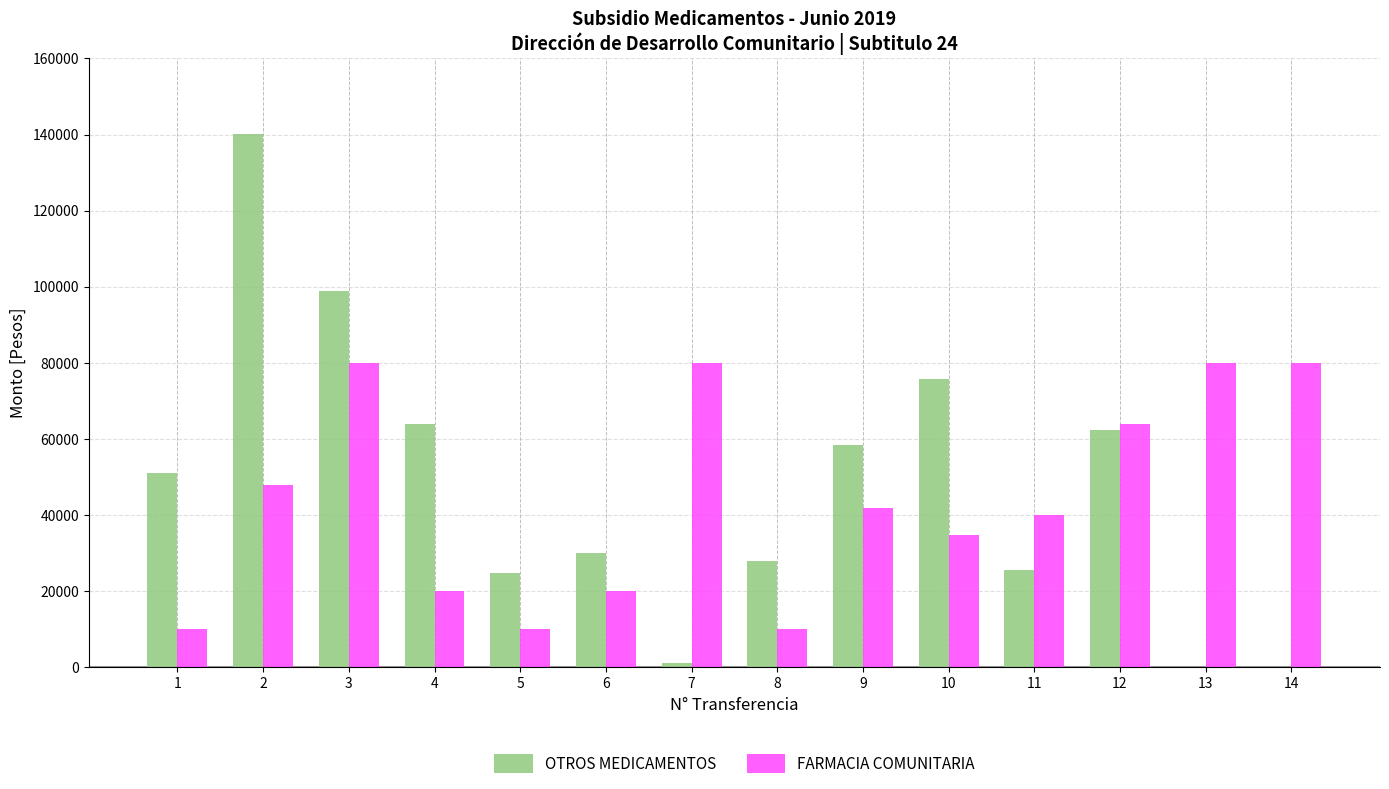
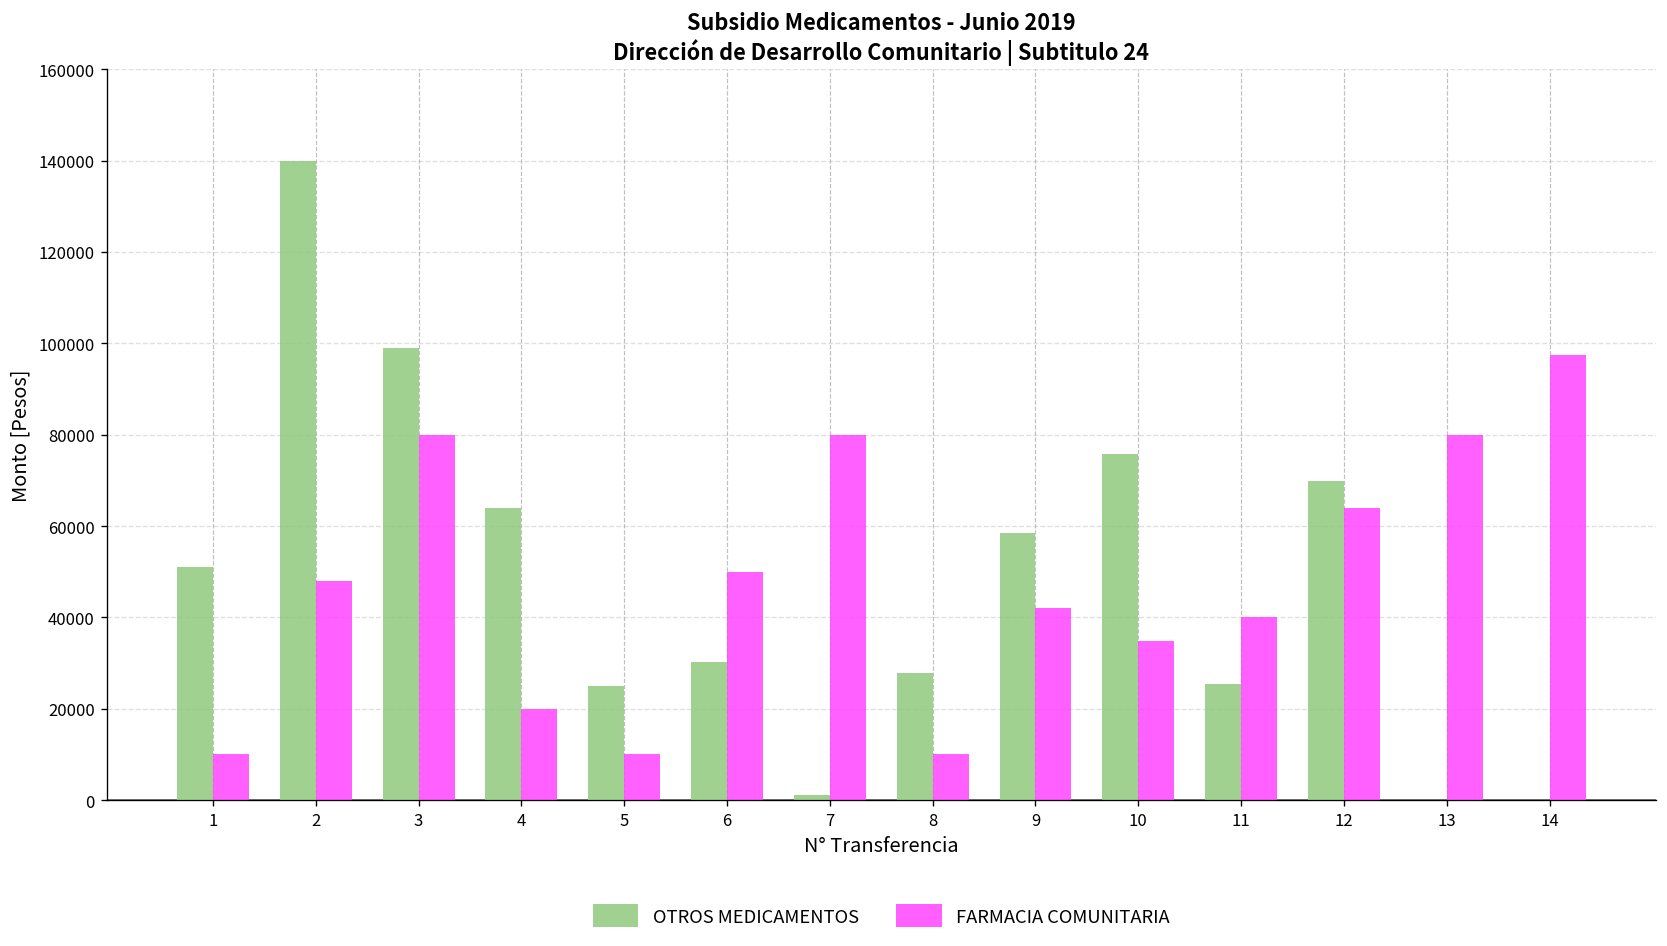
  {
    "OTROS MEDICAMENTOS": {
      "1": 51000,
      "2": 140000,
      "3": 99000,
      "4": 64000,
      "5": 25000,
      "6": 30000,
      "7": 1000,
      "8": 28000,
      "9": 59000,
      "10": 76000,
      "11": 26000,
-     "12": 62000,
+     "12": 70000,
      "13": 0,
      "14": 0
    },
    "FARMACIA COMUNITARIA": {
      "1": 10000,
      "2": 48000,
      "3": 80000,
      "4": 20000,
      "5": 10000,
-     "6": 20000,
+     "6": 50000,
      "7": 80000,
      "8": 10000,
      "9": 42000,
      "10": 35000,
      "11": 40000,
      "12": 64000,
      "13": 80000,
-     "14": 80000
+     "14": 97000
    }
  }
